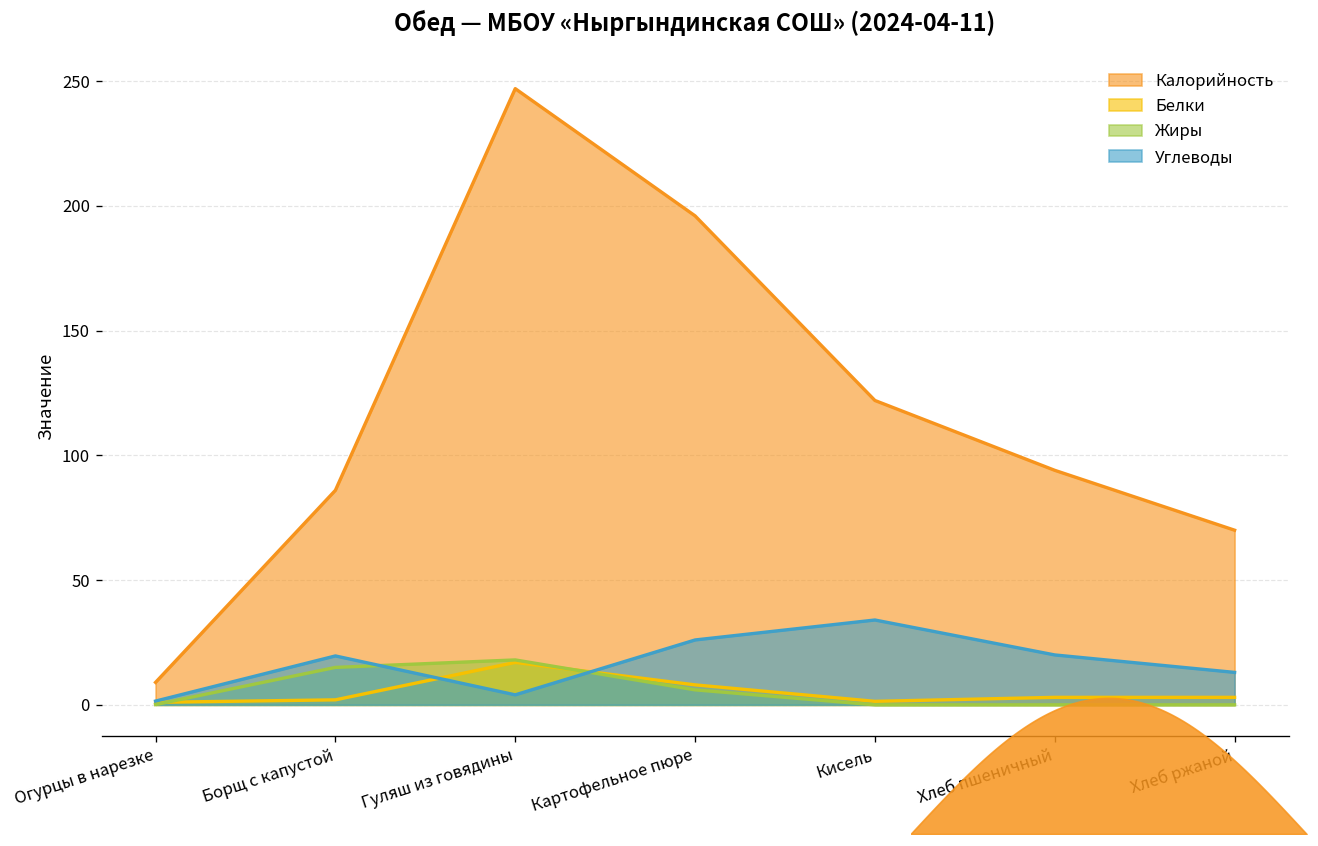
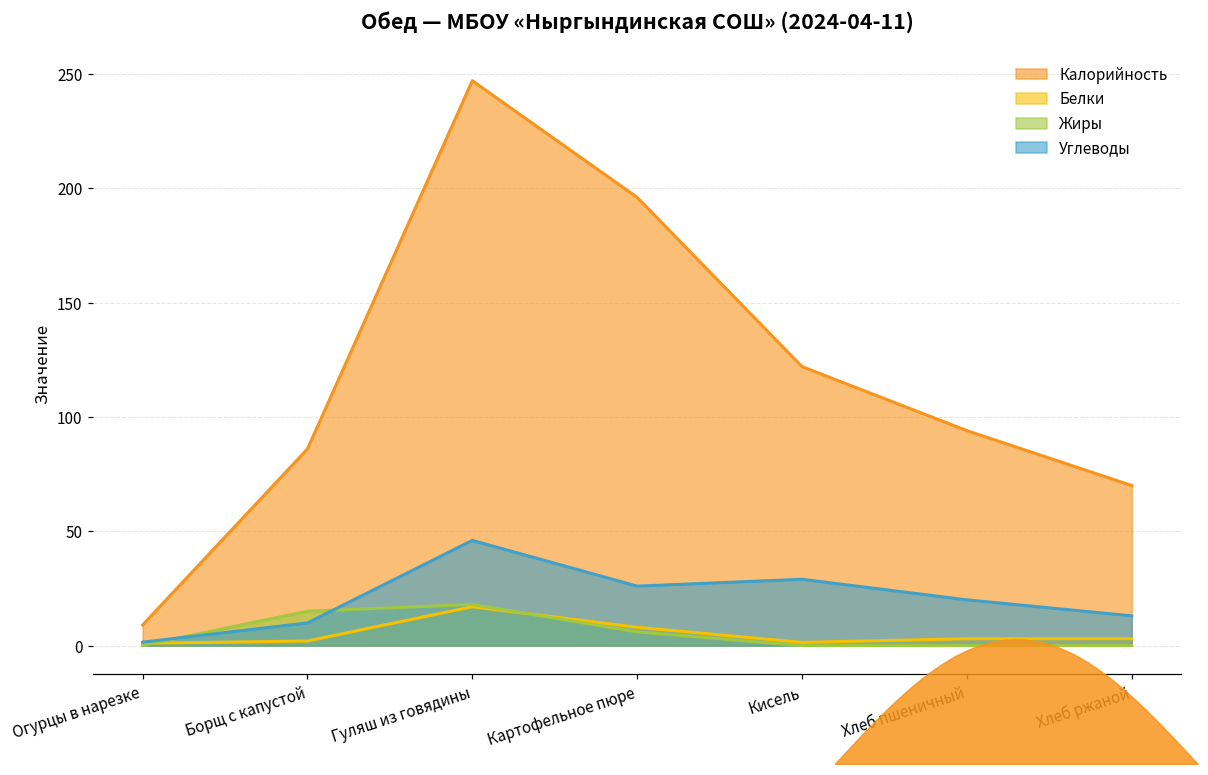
  {
    "Обед — МБОУ «Ныргындинская СОШ» (2024-04-11)": {
      "Жиры": {
        "Борщ с капустой": 15,
        "Картофельное пюре": 6,
        "Кисель": 0
      },
      "Углеводы": {
-       "Борщ с капустой": 20,
-       "Гуляш из говядины": 4,
+       "Борщ с капустой": 10,
+       "Гуляш из говядины": 46,
        "Картофельное пюре": 26,
-       "Кисель": 34
+       "Кисель": 29
      }
    }
  }
